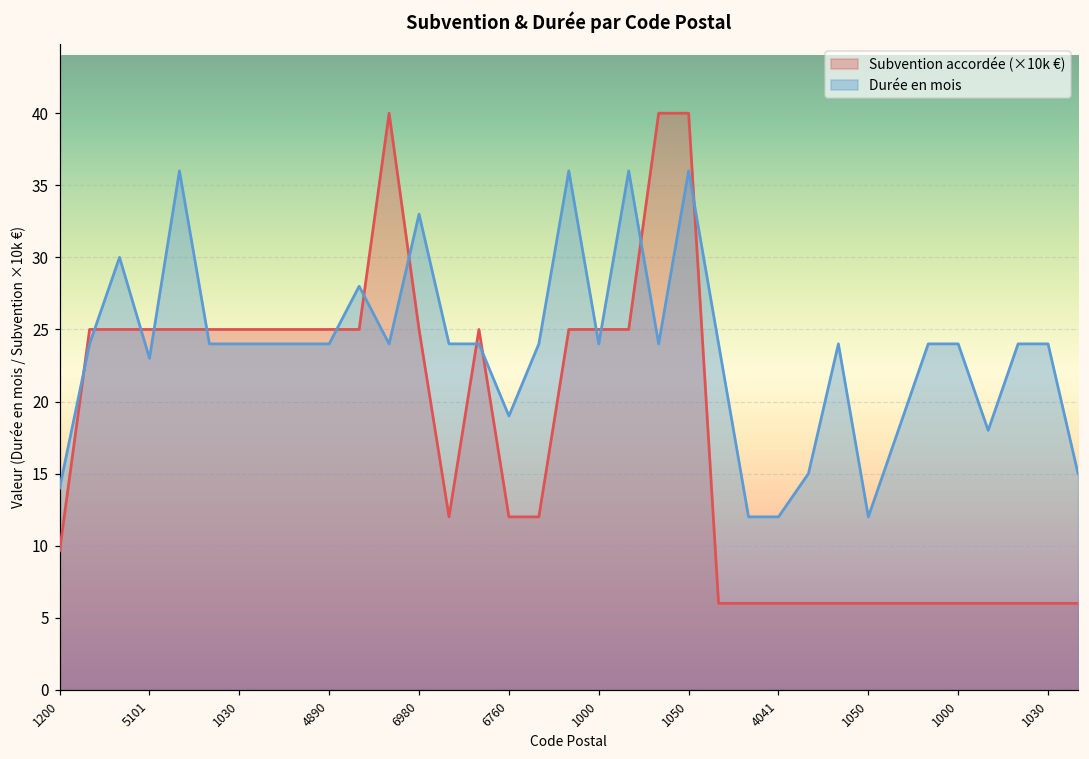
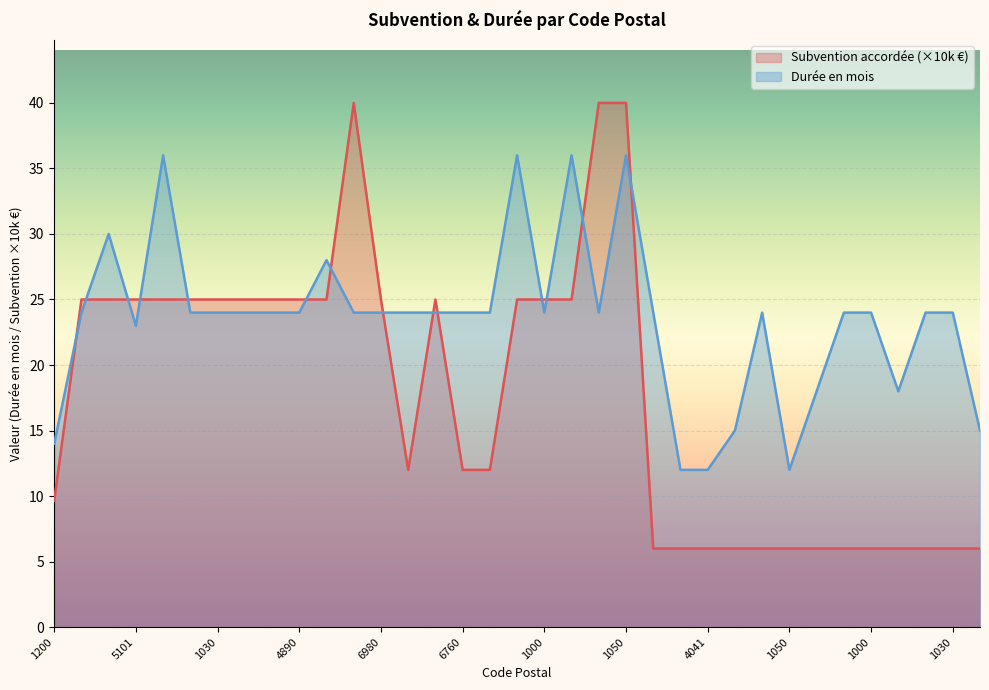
  {
    "Subvention accordée (×10k €)": {
      "1200": 9.7,
      "5101": 25,
      "6980": 25,
      "6760": 12,
      "4041": 6
    },
    "Durée en mois": {
      "1200": 14,
      "5101": 23,
-     "6980": 33,
-     "6760": 19,
+     "6980": 24,
+     "6760": 24,
      "4041": 12
    }
  }
